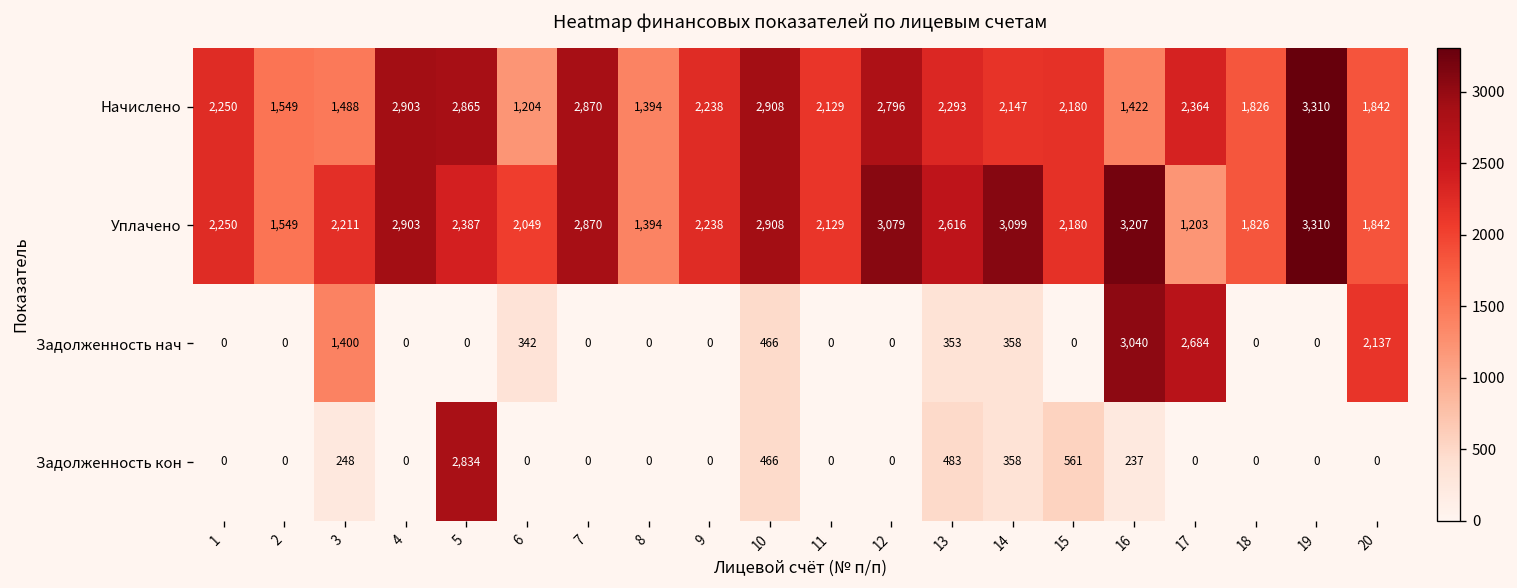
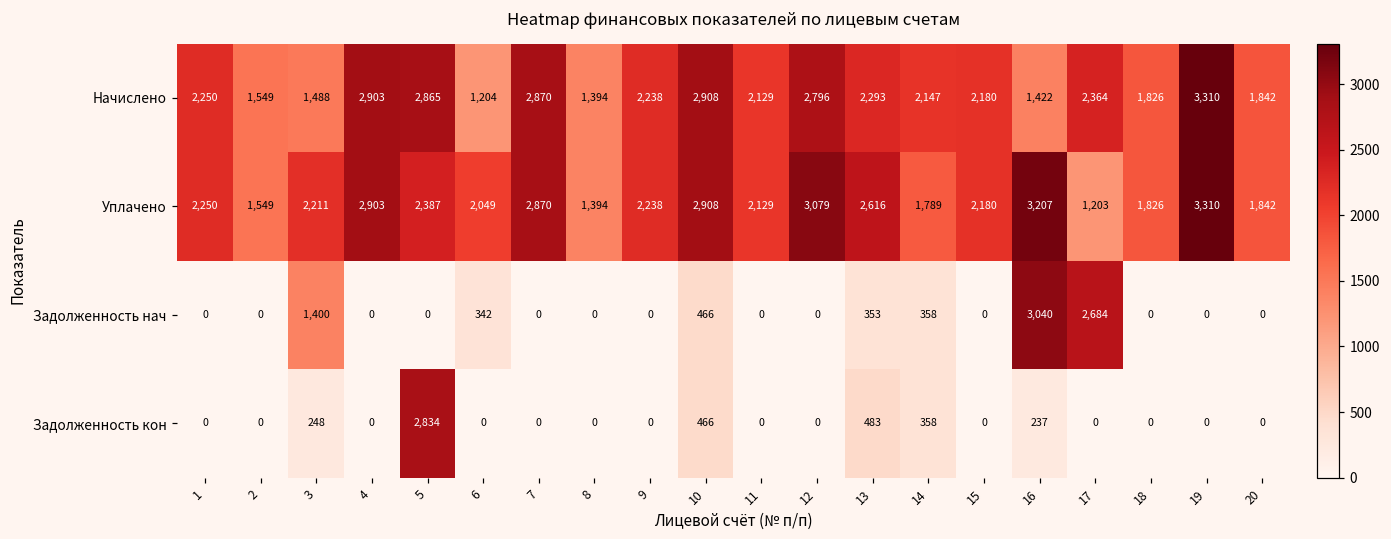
  {
    "Начислено": {
      "1": "2,250",
      "2": "1,549",
      "3": "1,488",
      "4": "2,903",
      "5": "2,865",
      "6": "1,204",
      "7": "2,870",
      "8": "1,394",
      "9": "2,238",
      "10": "2,908",
      "11": "2,129",
      "12": "2,796",
      "13": "2,293",
      "14": "2,147",
      "15": "2,180",
      "16": "1,422",
      "17": "2,364",
      "18": "1,826",
      "19": "3,310",
      "20": "1,842"
    },
    "Уплачено": {
      "1": "2,250",
      "2": "1,549",
      "3": "2,211",
      "4": "2,903",
      "5": "2,387",
      "6": "2,049",
      "7": "2,870",
      "8": "1,394",
      "9": "2,238",
      "10": "2,908",
      "11": "2,129",
      "12": "3,079",
      "13": "2,616",
-     "14": "3,099",
+     "14": "1,789",
      "15": "2,180",
      "16": "3,207",
      "17": "1,203",
      "18": "1,826",
      "19": "3,310",
      "20": "1,842"
    },
    "Задолженность нач": {
      "1": "0",
      "2": "0",
      "3": "1,400",
      "4": "0",
      "5": "0",
      "6": "342",
      "7": "0",
      "8": "0",
      "9": "0",
      "10": "466",
      "11": "0",
      "12": "0",
      "13": "353",
      "14": "358",
      "15": "0",
      "16": "3,040",
      "17": "2,684",
      "18": "0",
      "19": "0",
-     "20": "2,137"
+     "20": "0"
    },
    "Задолженность кон": {
      "1": "0",
      "2": "0",
      "3": "248",
      "4": "0",
      "5": "2,834",
      "6": "0",
      "7": "0",
      "8": "0",
      "9": "0",
      "10": "466",
      "11": "0",
      "12": "0",
      "13": "483",
      "14": "358",
-     "15": "561",
+     "15": "0",
      "16": "237",
      "17": "0",
      "18": "0",
      "19": "0",
      "20": "0"
    }
  }
